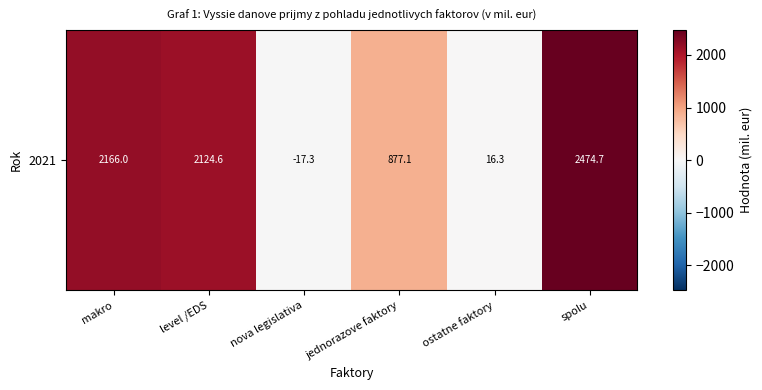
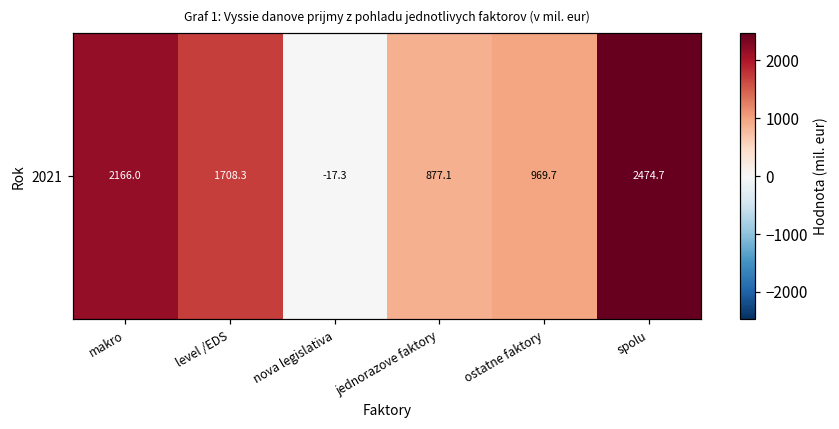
  {
    "2021": {
      "makro": 2166.0,
-     "level /EDS": 2124.6,
+     "level /EDS": 1708.3,
      "nova legislativa": -17.3,
      "jednorazove faktory": 877.1,
-     "ostatne faktory": 16.3,
+     "ostatne faktory": 969.7,
      "spolu": 2474.7
    }
  }
